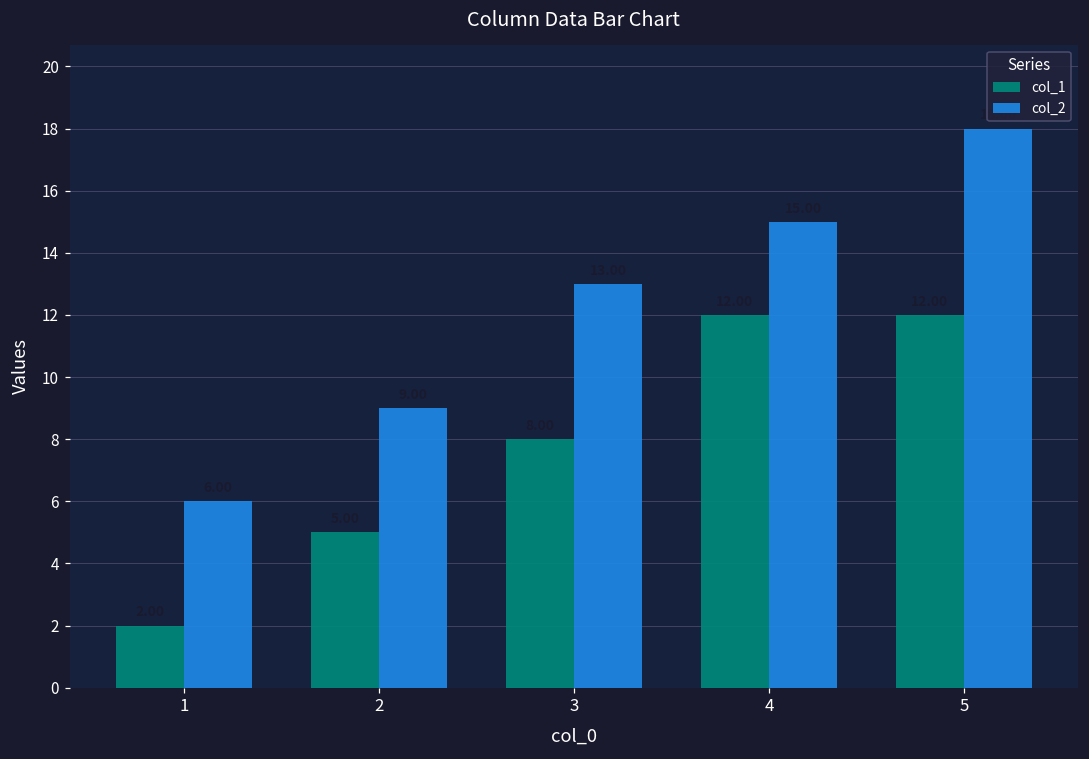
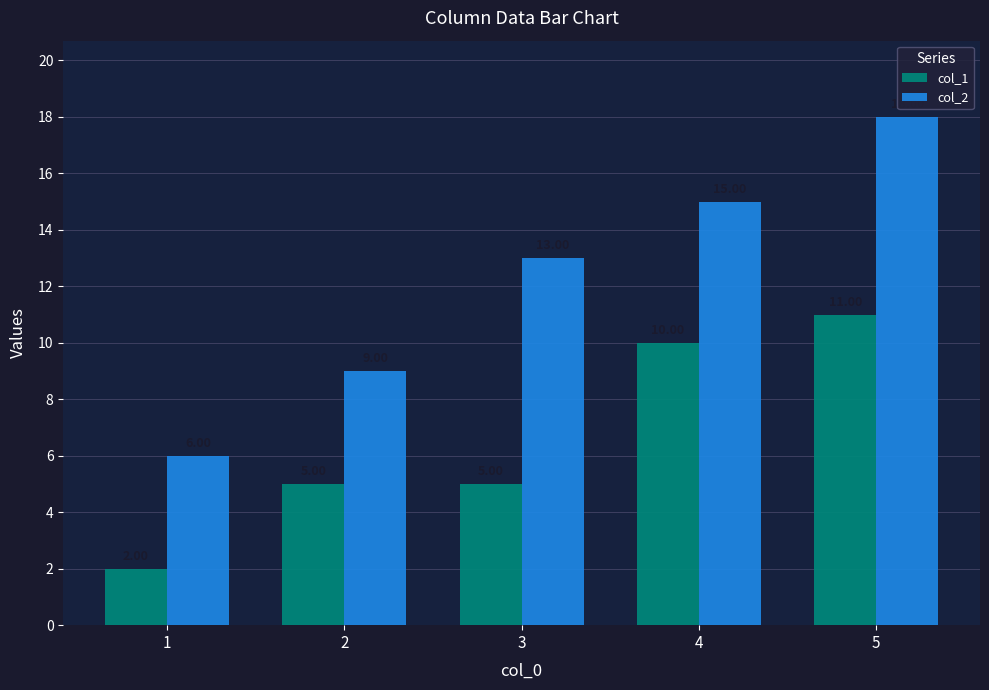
  {
    "col_1": {
      "1": 2,
      "2": 5,
-     "3": 8,
-     "4": 12,
-     "5": 12
+     "3": 5,
+     "4": 10,
+     "5": 11
    },
    "col_2": {
      "1": 6,
      "2": 9,
      "3": 13,
      "4": 15,
      "5": 18
    }
  }
